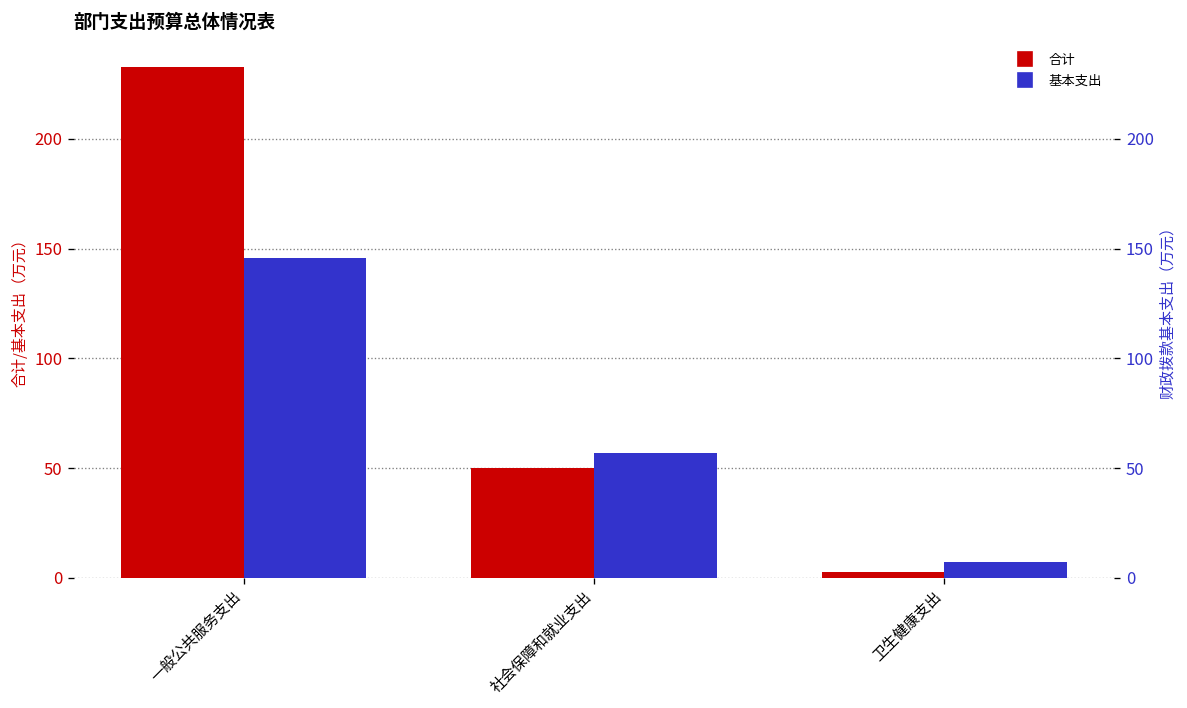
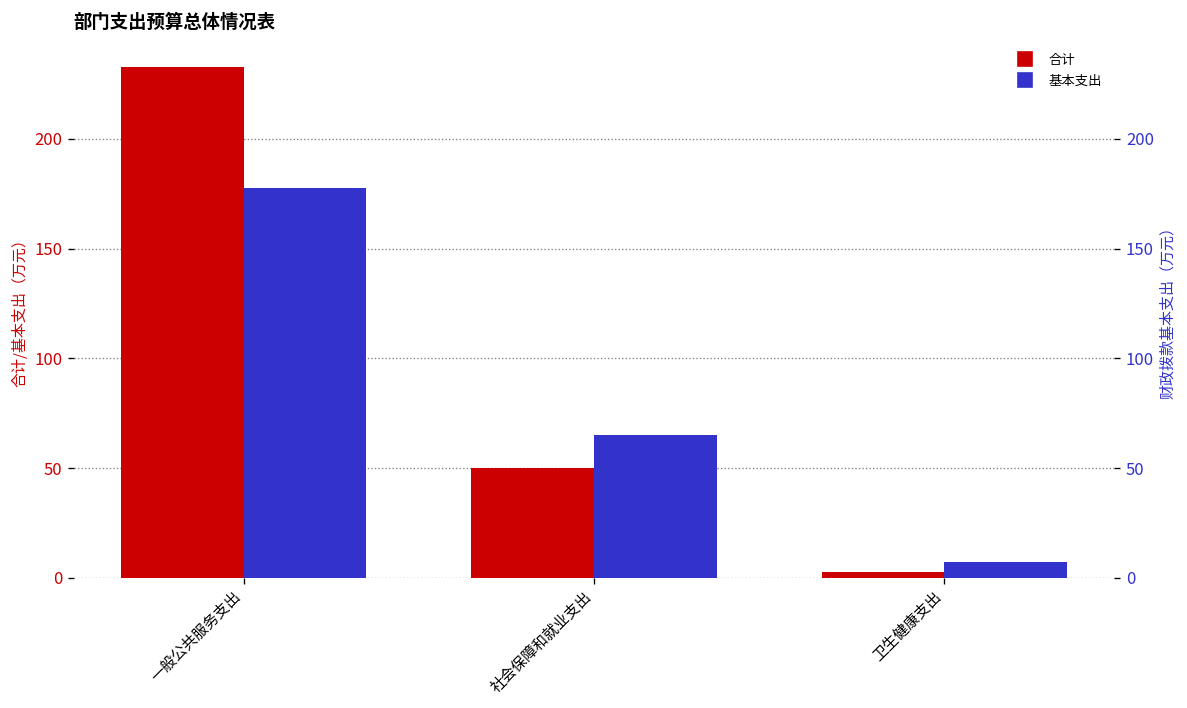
  {
    "合计": {
      "一般公共服务支出": 233,
      "社会保障和就业支出": 50,
      "卫生健康支出": 3
    },
    "基本支出": {
-     "一般公共服务支出": 146,
-     "社会保障和就业支出": 57,
+     "一般公共服务支出": 178,
+     "社会保障和就业支出": 65,
      "卫生健康支出": 7
    }
  }
